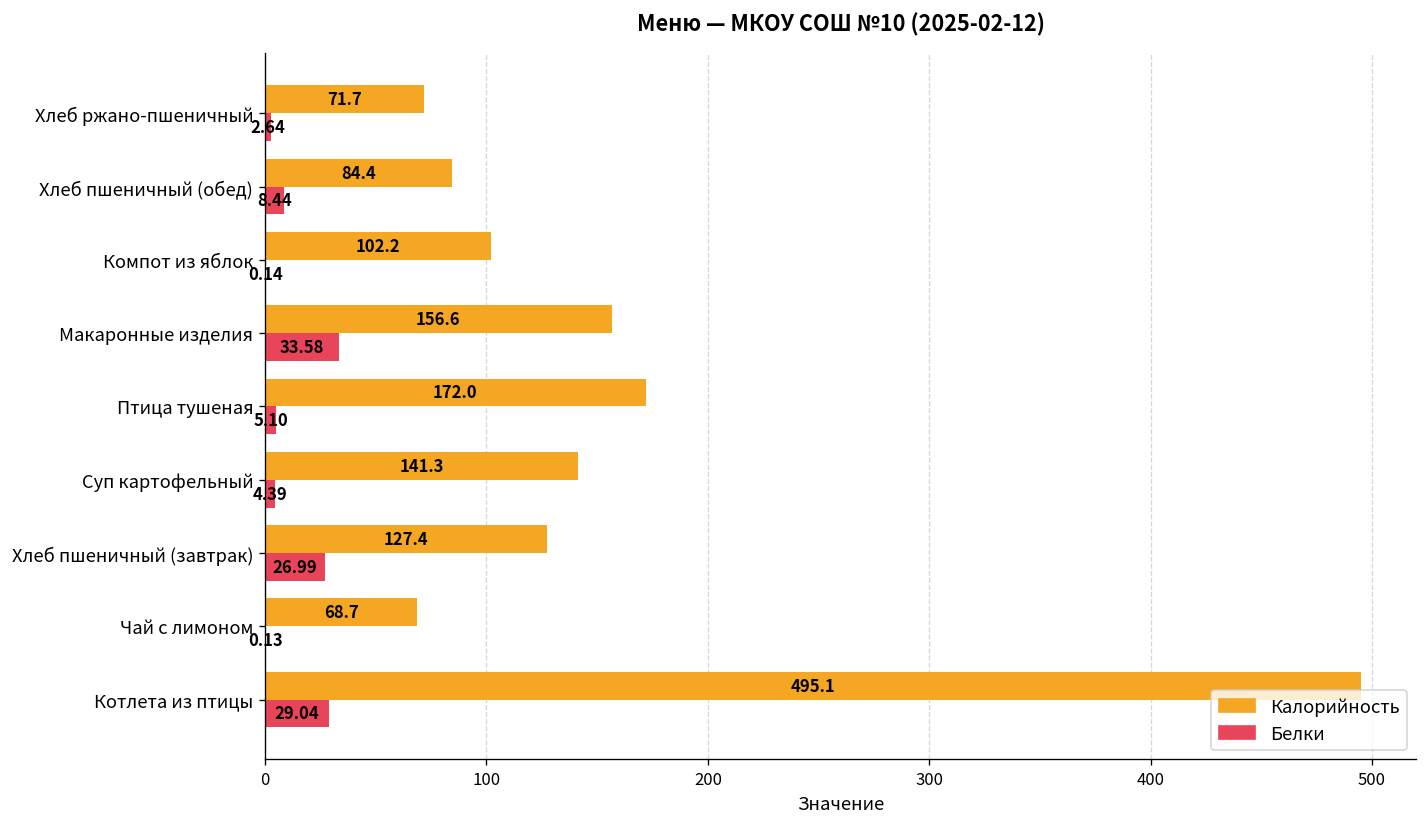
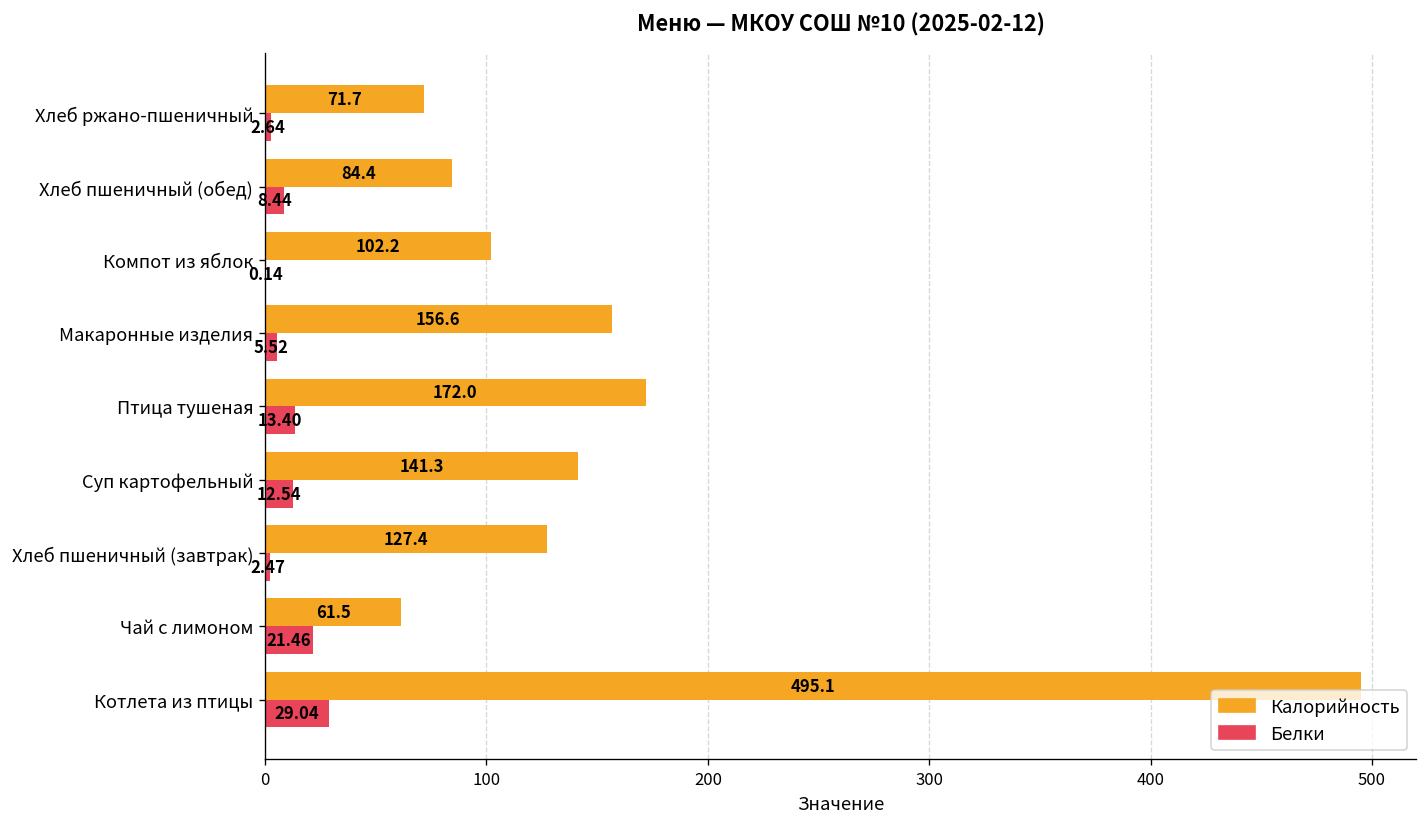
  {
    "Калорийность": {
      "Хлеб ржано-пшеничный": 71.7,
      "Хлеб пшеничный (обед)": 84.4,
      "Компот из яблок": 102.2,
      "Макаронные изделия": 156.6,
      "Птица тушеная": 172.0,
      "Суп картофельный": 141.3,
      "Хлеб пшеничный (завтрак)": 127.4,
-     "Чай с лимоном": 68.7
+     "Чай с лимоном": 61.5
    },
    "Белки": {
      "Хлеб ржано-пшеничный": 2.64,
      "Хлеб пшеничный (обед)": 8.44,
      "Компот из яблок": 0.14,
-     "Макаронные изделия": 33.58,
-     "Птица тушеная": 5.10,
-     "Суп картофельный": 4.39,
-     "Хлеб пшеничный (завтрак)": 26.99,
-     "Чай с лимоном": 0.13,
+     "Макаронные изделия": 5.52,
+     "Птица тушеная": 13.40,
+     "Суп картофельный": 12.54,
+     "Хлеб пшеничный (завтрак)": 2.47,
+     "Чай с лимоном": 21.46,
      "Котлета из птицы": 29.04
    }
  }
